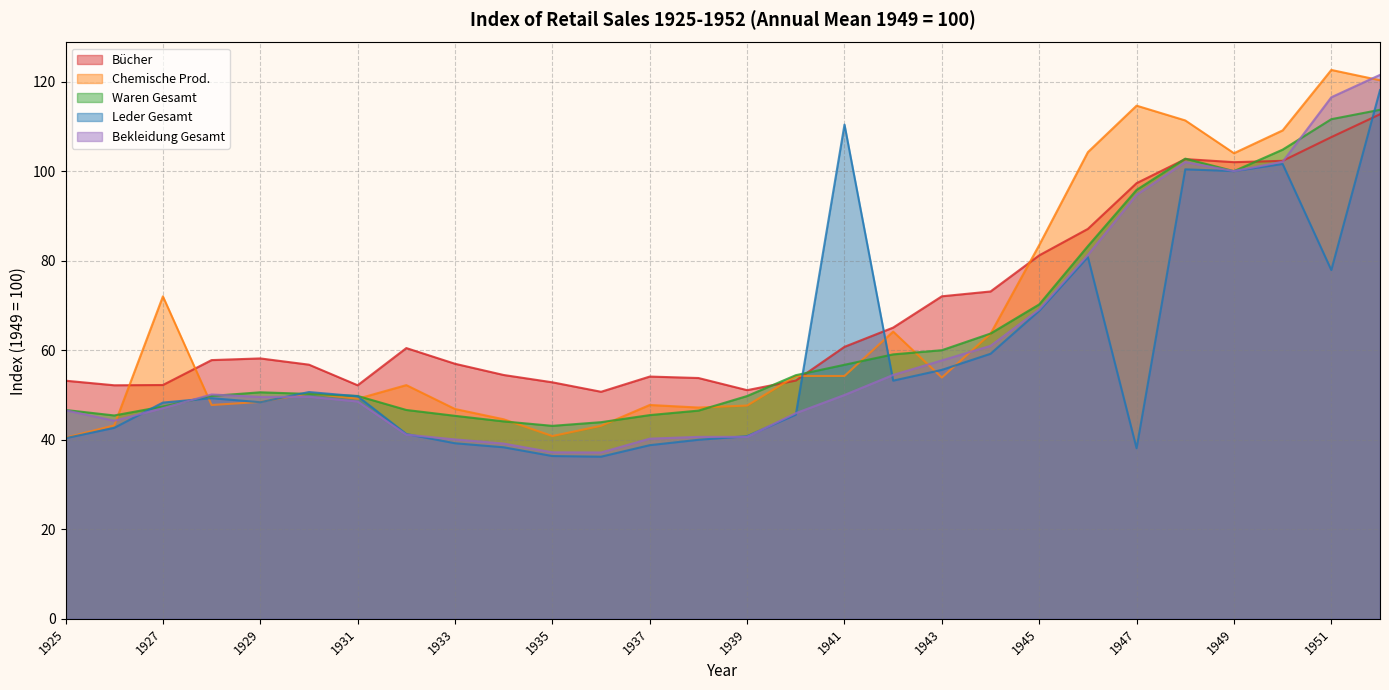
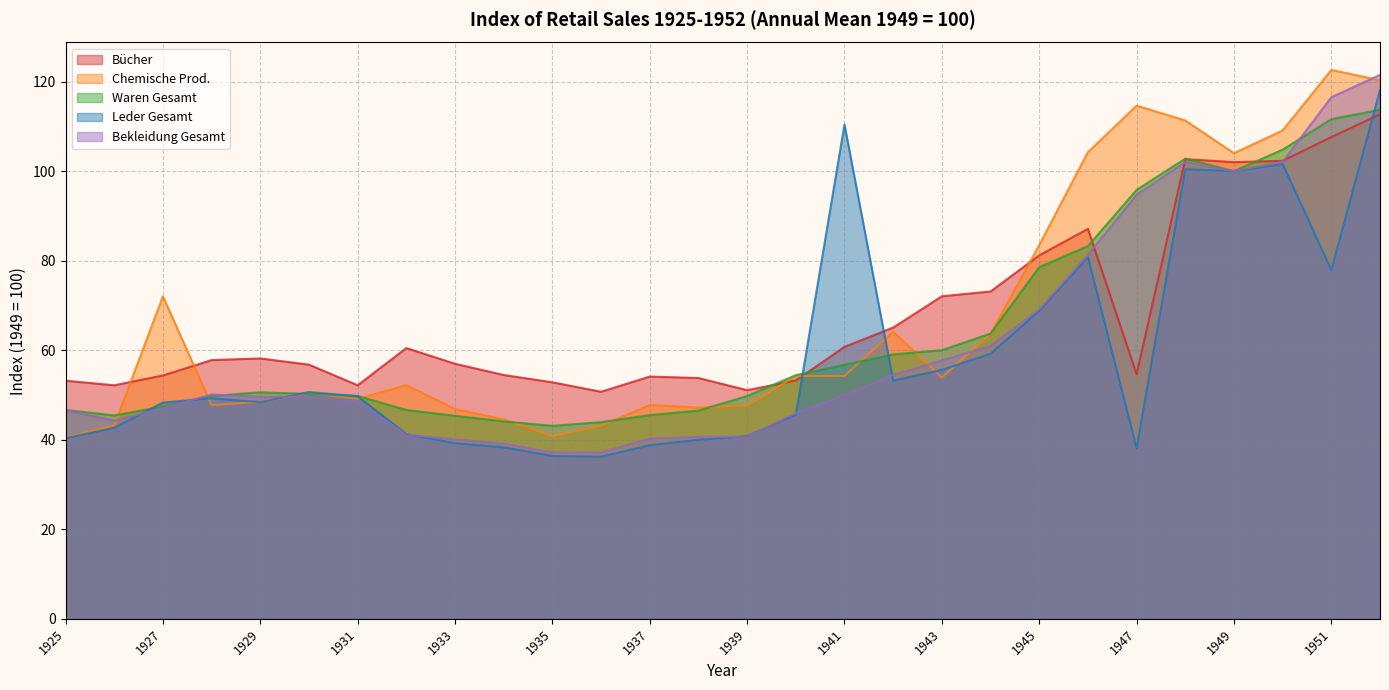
  {
    "Bücher": {
      "1925": 53,
-     "1927": 52,
+     "1927": 54,
      "1929": 58,
      "1931": 52,
      "1933": 57,
      "1935": 53,
      "1937": 54,
      "1939": 51,
      "1941": 61,
      "1943": 72,
      "1945": 81,
-     "1947": 97,
+     "1947": 55,
      "1949": 102,
      "1951": 108
    },
    "Chemische Prod.": {
      "1927": 72,
      "1931": 49,
      "1933": 47,
      "1935": 41,
      "1937": 48,
      "1939": 48,
      "1941": 54,
      "1943": 54,
      "1945": 83,
      "1947": 115,
      "1949": 104,
      "1951": 123
    },
    "Waren Gesamt": {
      "1929": 51,
      "1933": 45,
      "1935": 43,
      "1937": 46,
      "1939": 50,
      "1941": 57,
      "1943": 60,
-     "1945": 70,
+     "1945": 79,
      "1947": 96,
      "1951": 112
    },
    "Leder Gesamt": {
      "1927": 48,
      "1933": 39,
      "1935": 36,
      "1937": 39,
      "1941": 110,
      "1943": 56,
      "1947": 38,
      "1951": 78
    },
    "Bekleidung Gesamt": {
      "1929": 50,
      "1931": 49,
      "1933": 40,
      "1935": 37,
      "1937": 40,
      "1941": 50,
      "1943": 58,
      "1947": 95,
      "1951": 117
    }
  }
